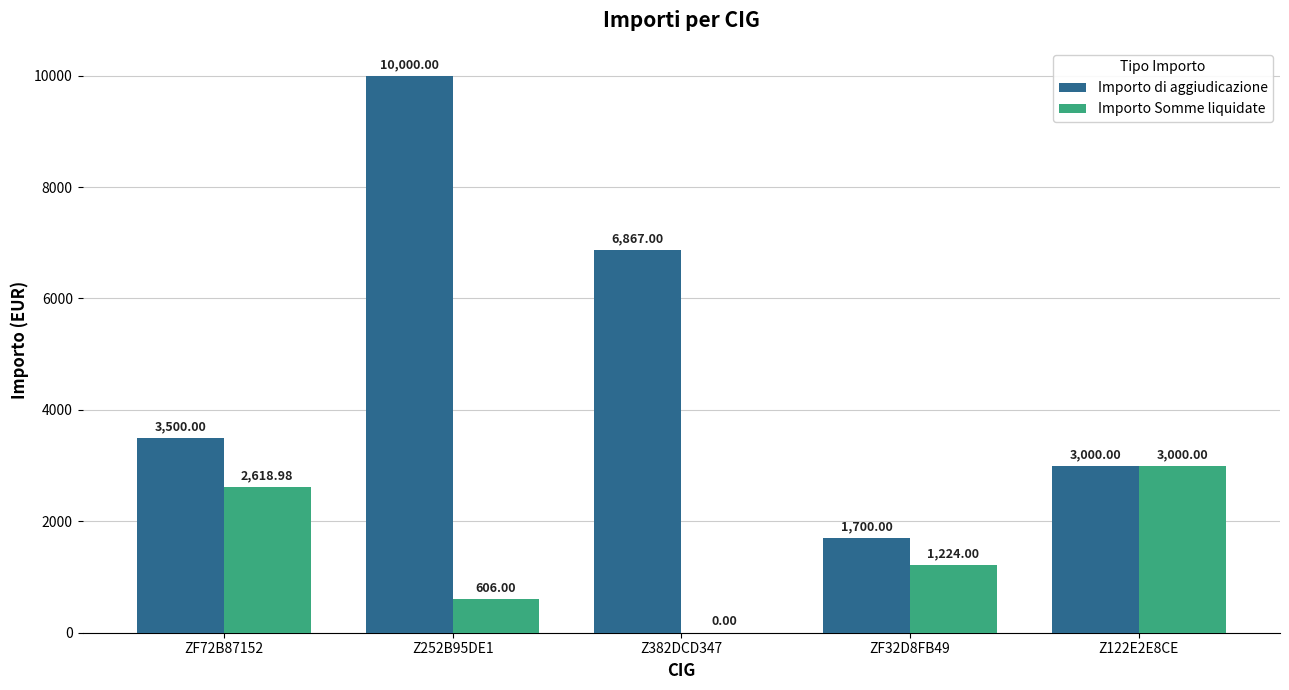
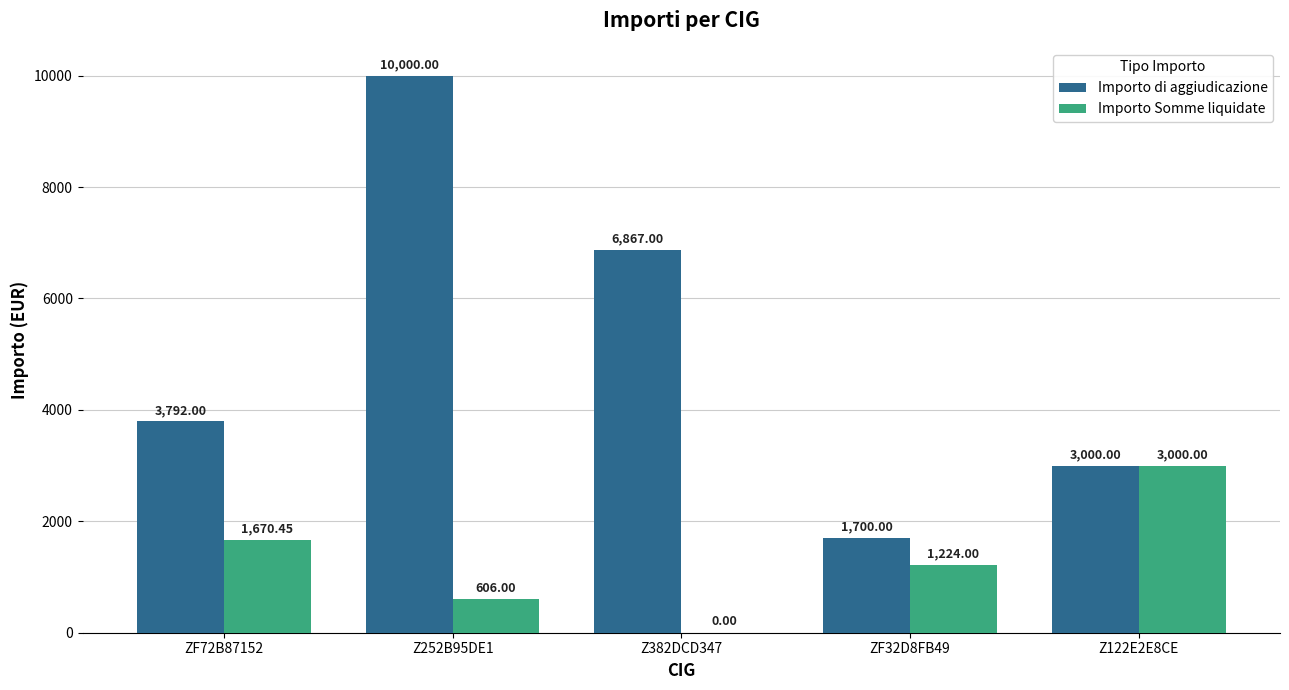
  {
    "Importo di aggiudicazione": {
-     "ZF72B87152": "3,500.00",
+     "ZF72B87152": "3,792.00",
      "Z252B95DE1": "10,000.00",
      "Z382DCD347": "6,867.00",
      "ZF32D8FB49": "1,700.00",
      "Z122E2E8CE": "3,000.00"
    },
    "Importo Somme liquidate": {
-     "ZF72B87152": "2,618.98",
+     "ZF72B87152": "1,670.45",
      "Z252B95DE1": "606.00",
      "Z382DCD347": "0.00",
      "ZF32D8FB49": "1,224.00",
      "Z122E2E8CE": "3,000.00"
    }
  }
